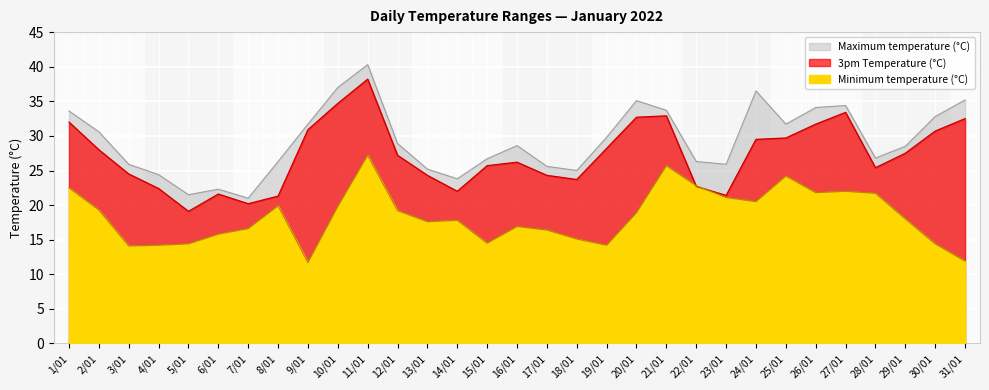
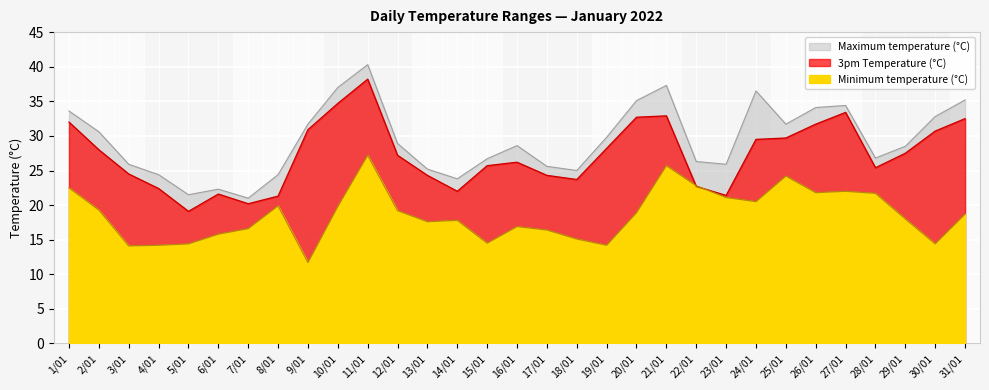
  {
    "Maximum temperature (°C)": {
      "1/01": 34,
      "2/01": 31,
      "3/01": 26,
      "4/01": 24,
      "5/01": 22,
      "6/01": 22,
      "7/01": 21,
-     "8/01": 26,
+     "8/01": 24,
      "9/01": 32,
      "10/01": 37,
      "11/01": 40,
      "12/01": 29,
      "13/01": 25,
      "14/01": 24,
      "15/01": 27,
      "16/01": 29,
      "17/01": 26,
      "18/01": 25,
      "19/01": 30,
      "20/01": 35,
-     "21/01": 34,
+     "21/01": 37,
      "22/01": 26,
      "23/01": 26,
      "24/01": 37,
      "25/01": 32,
      "26/01": 34,
      "27/01": 34,
      "28/01": 27,
      "29/01": 29,
      "30/01": 33,
      "31/01": 35
    },
    "3pm Temperature (°C)": {
      "1/01": 32,
      "2/01": 28,
      "3/01": 25,
      "4/01": 22,
      "5/01": 19,
      "6/01": 22,
      "7/01": 20,
      "8/01": 21,
      "9/01": 31,
      "10/01": 35,
      "11/01": 38,
      "12/01": 27,
      "13/01": 24,
      "14/01": 22,
      "15/01": 26,
      "16/01": 26,
      "17/01": 24,
      "18/01": 24,
      "19/01": 28,
      "20/01": 33,
      "21/01": 33,
      "24/01": 30,
      "25/01": 30,
      "26/01": 32,
      "27/01": 33,
      "28/01": 25,
      "29/01": 28,
      "30/01": 31,
      "31/01": 33
    },
    "Minimum temperature (°C)": {
      "1/01": 23,
      "2/01": 19,
      "3/01": 14,
      "4/01": 14,
      "5/01": 14,
      "6/01": 16,
      "7/01": 17,
      "8/01": 20,
      "9/01": 12,
      "10/01": 20,
      "11/01": 27,
      "12/01": 19,
      "13/01": 18,
      "14/01": 18,
      "15/01": 15,
      "16/01": 17,
      "17/01": 16,
      "18/01": 15,
      "19/01": 14,
      "20/01": 19,
      "21/01": 26,
      "24/01": 21,
      "25/01": 24,
      "26/01": 22,
      "27/01": 22,
      "28/01": 22,
      "29/01": 18,
      "30/01": 14,
-     "31/01": 12
+     "31/01": 19
    }
  }
